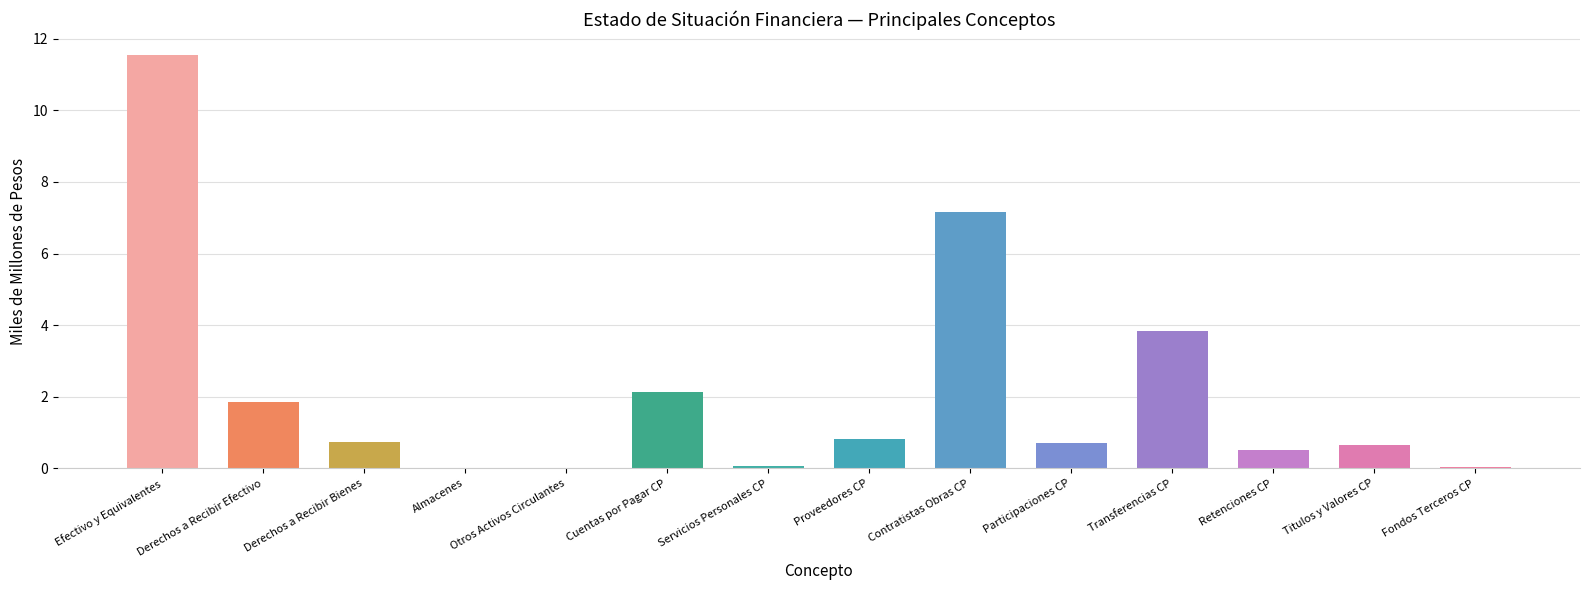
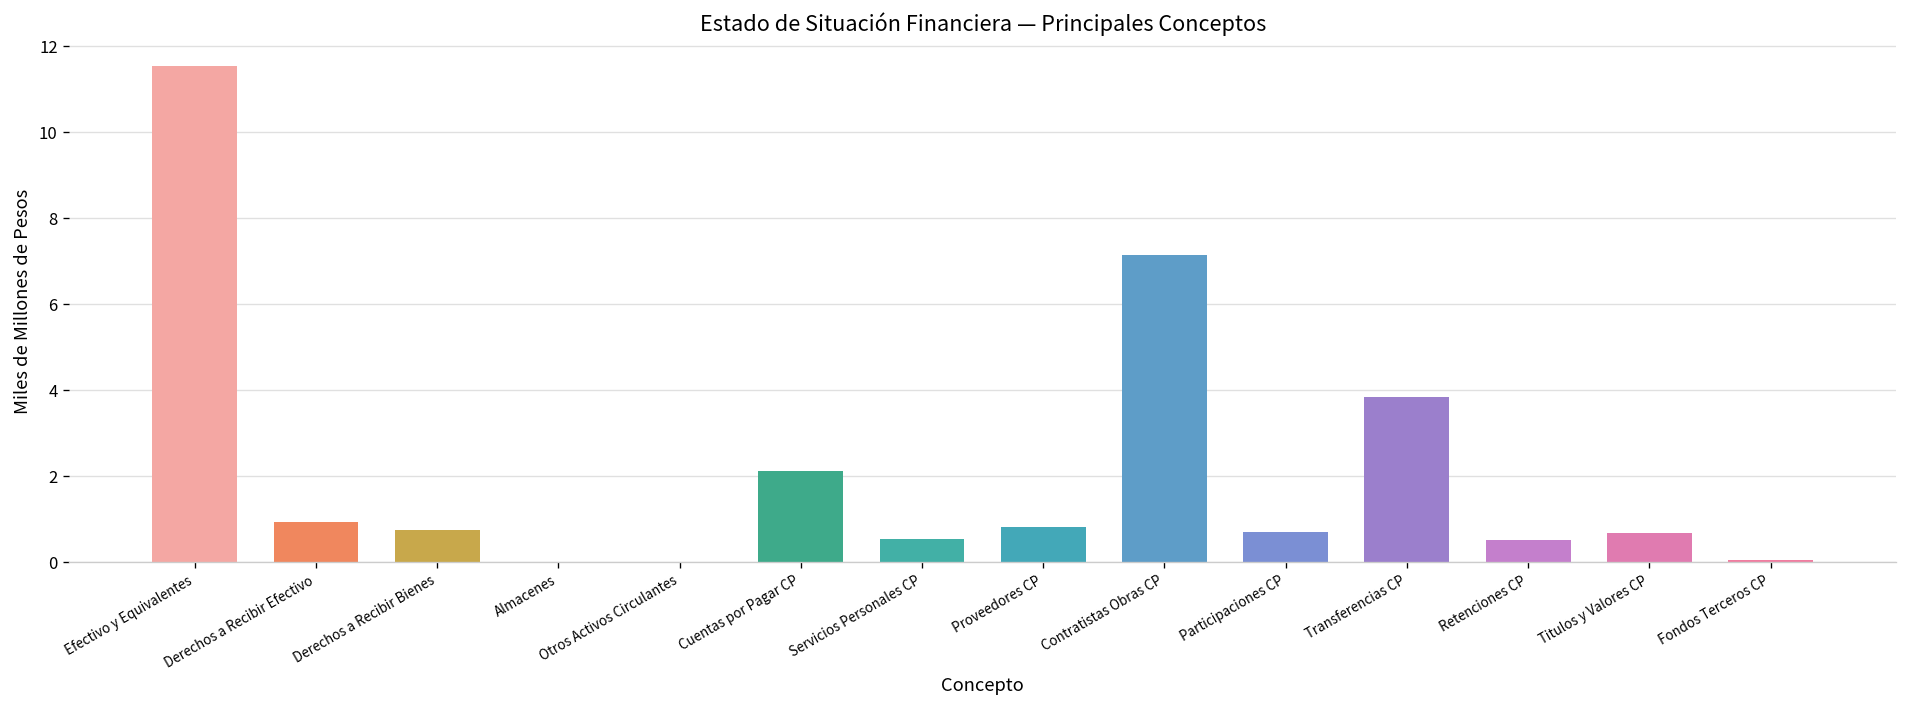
  {
    "Efectivo y Equivalentes": 11.6,
-   "Derechos a Recibir Efectivo": 1.9,
+   "Derechos a Recibir Efectivo": 0.9,
    "Derechos a Recibir Bienes": 0.7,
    "Almacenes": 0.0,
    "Cuentas por Pagar CP": 2.1,
-   "Servicios Personales CP": 0.1,
+   "Servicios Personales CP": 0.5,
    "Proveedores CP": 0.8,
    "Contratistas Obras CP": 7.2,
    "Participaciones CP": 0.7,
    "Transferencias CP": 3.8,
    "Retenciones CP": 0.5,
    "Titulos y Valores CP": 0.7
  }
